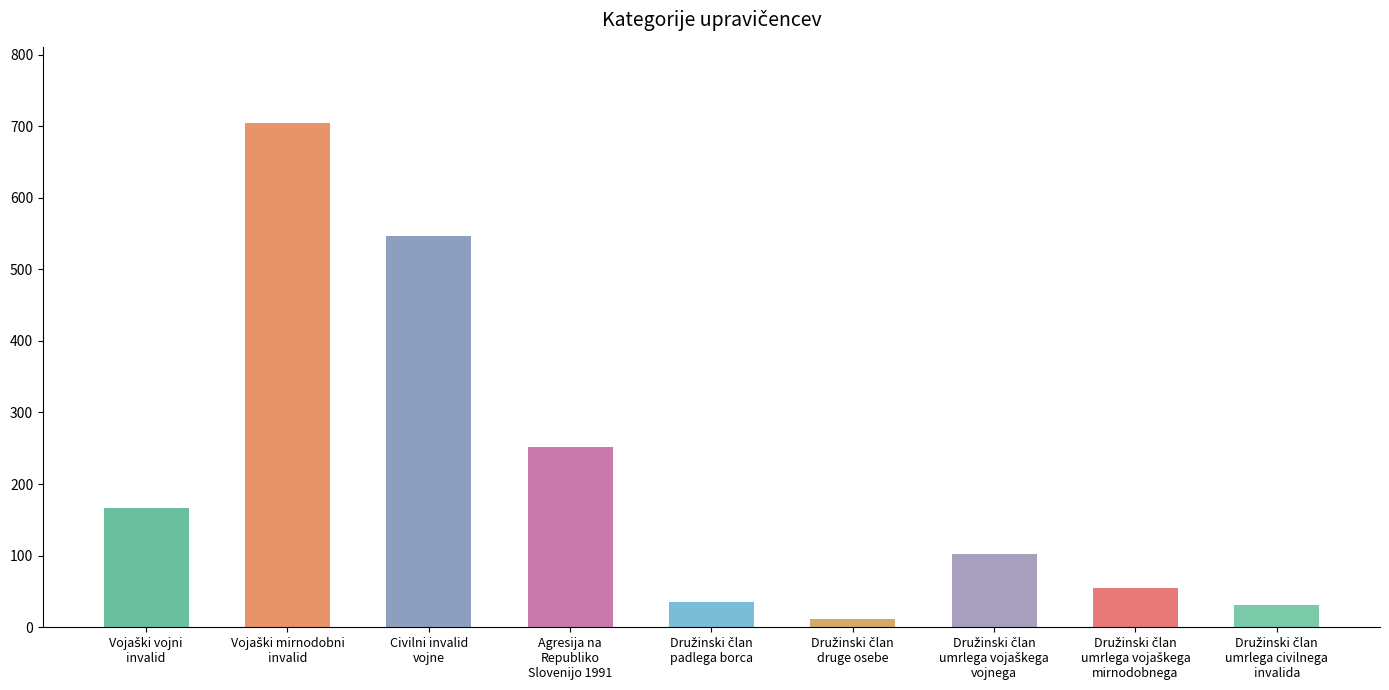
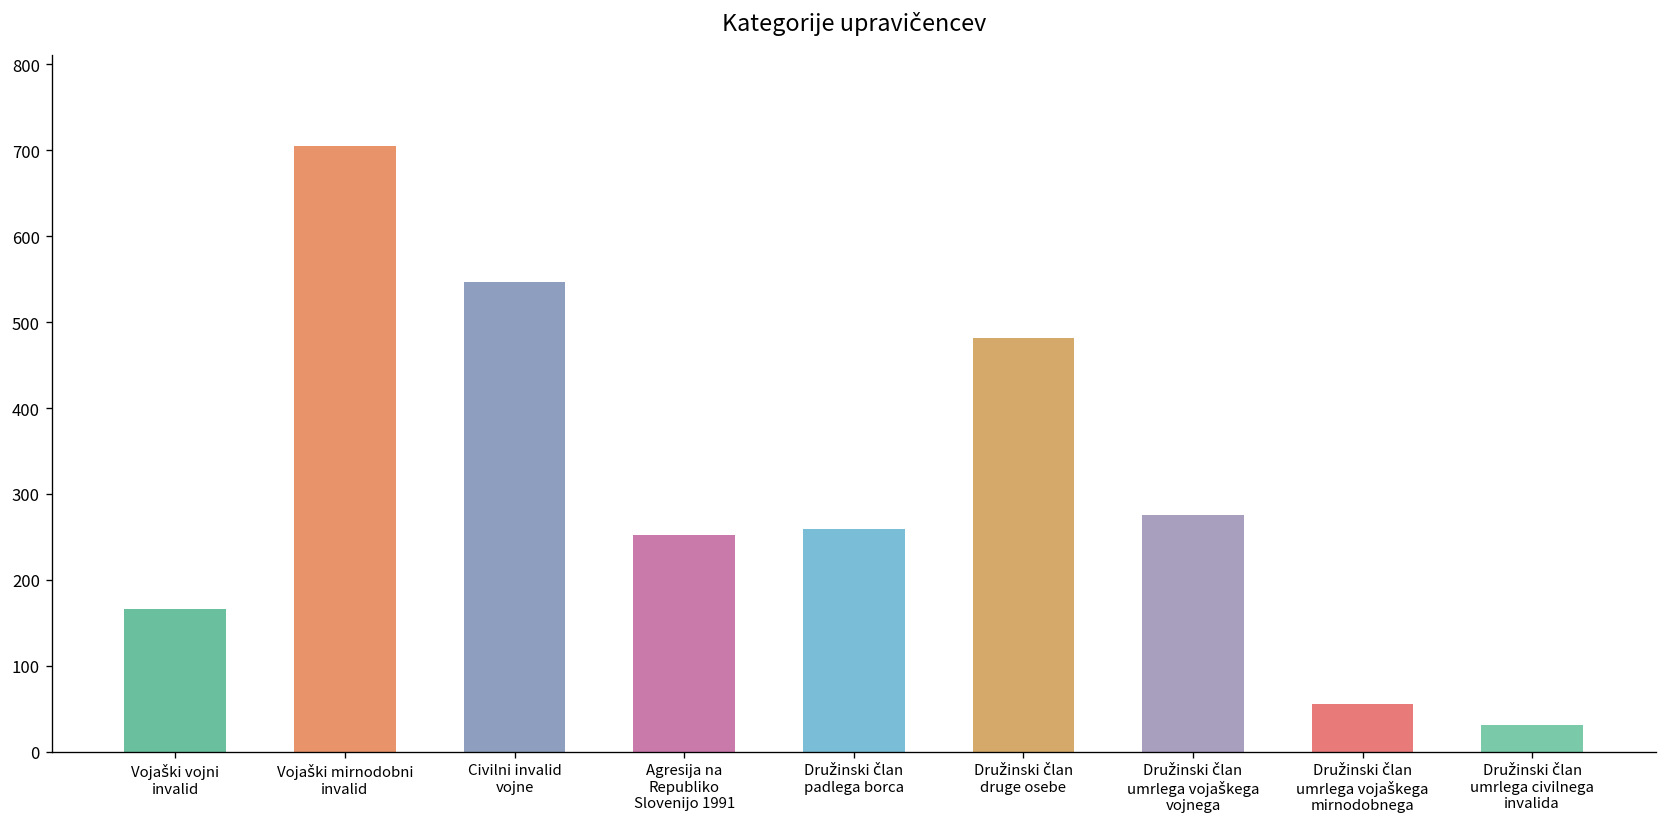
  {
    "Vojaški vojni invalid": 170,
    "Vojaški mirnodobni invalid": 710,
    "Civilni invalid vojne": 550,
    "Agresija na Republiko Slovenijo 1991": 250,
-   "Družinski član padlega borca": 40,
-   "Družinski član druge osebe": 10,
-   "Družinski član umrlega vojaškega vojnega": 100,
+   "Družinski član padlega borca": 260,
+   "Družinski član druge osebe": 480,
+   "Družinski član umrlega vojaškega vojnega": 280,
    "Družinski član umrlega vojaškega mirnodobnega": 60,
    "Družinski član umrlega civilnega invalida": 30
  }
